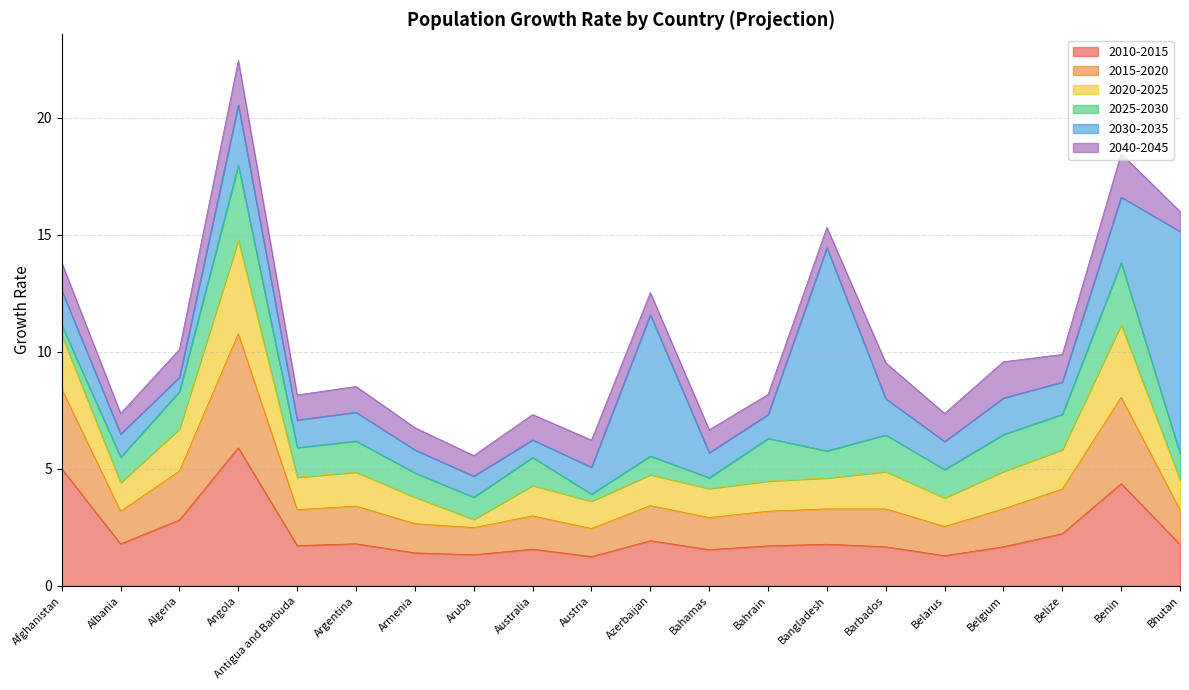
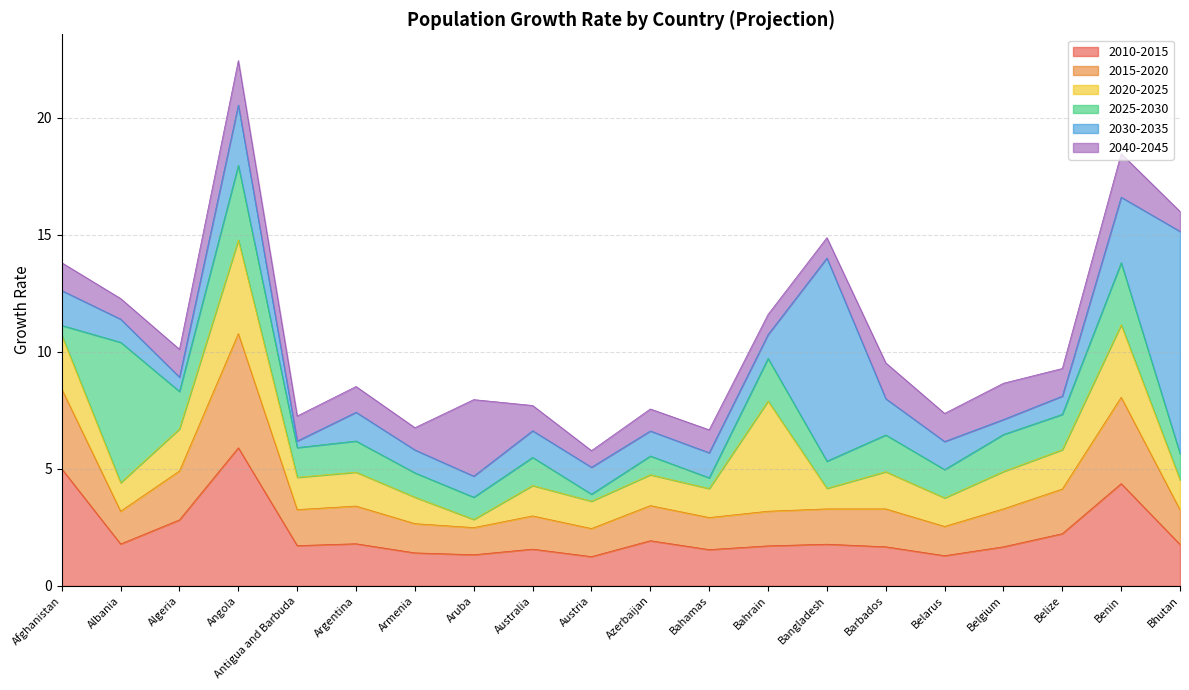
  {
    "2020-2025": {
      "Afghanistan": 2.3,
      "Albania": 1.2,
      "Algeria": 1.8,
      "Angola": 4.0,
      "Antigua and Barbuda": 1.4,
      "Argentina": 1.5,
      "Armenia": 1.1,
      "Aruba": 0.4,
      "Australia": 1.3,
      "Austria": 1.2,
      "Azerbaijan": 1.3,
      "Bahamas": 1.2,
-     "Bahrain": 1.3,
-     "Bangladesh": 1.3,
+     "Bahrain": 4.7,
+     "Bangladesh": 0.9,
      "Barbados": 1.6,
      "Belarus": 1.2,
      "Belgium": 1.6,
      "Belize": 1.7,
      "Benin": 3.1,
      "Bhutan": 1.3
    },
    "2025-2030": {
      "Afghanistan": 0.4,
-     "Albania": 1.1,
+     "Albania": 6.0,
      "Algeria": 1.6,
      "Angola": 3.2,
      "Antigua and Barbuda": 1.3,
      "Argentina": 1.3,
      "Armenia": 1.0,
      "Aruba": 0.9,
      "Australia": 1.2,
      "Austria": 0.3,
      "Azerbaijan": 0.8,
      "Bahamas": 0.5,
      "Bahrain": 1.8,
      "Bangladesh": 1.2,
      "Barbados": 1.6,
      "Belarus": 1.2,
      "Belgium": 1.6,
      "Belize": 1.5,
      "Benin": 2.7,
      "Bhutan": 1.1
    },
    "2030-2035": {
      "Afghanistan": 1.5,
      "Albania": 1.0,
      "Algeria": 0.6,
      "Angola": 2.6,
-     "Antigua and Barbuda": 1.2,
+     "Antigua and Barbuda": 0.3,
      "Argentina": 1.2,
      "Armenia": 1.0,
      "Aruba": 0.9,
-     "Australia": 0.8,
+     "Australia": 1.1,
      "Austria": 1.2,
-     "Azerbaijan": 6.0,
+     "Azerbaijan": 1.1,
      "Bahamas": 1.1,
      "Bahrain": 1.0,
      "Bangladesh": 8.7,
      "Barbados": 1.5,
      "Belarus": 1.2,
-     "Belgium": 1.6,
-     "Belize": 1.4,
+     "Belgium": 0.6,
+     "Belize": 0.8,
      "Benin": 2.8,
      "Bhutan": 9.5
    },
    "2040-2045": {
      "Afghanistan": 1.2,
      "Albania": 0.9,
      "Algeria": 1.2,
      "Angola": 1.9,
      "Antigua and Barbuda": 1.1,
      "Argentina": 1.1,
      "Armenia": 1.0,
-     "Aruba": 0.9,
+     "Aruba": 3.3,
      "Australia": 1.1,
-     "Austria": 1.2,
+     "Austria": 0.7,
      "Azerbaijan": 0.9,
      "Bahamas": 1.0,
      "Bahrain": 0.9,
      "Bangladesh": 0.9,
      "Barbados": 1.5,
      "Belarus": 1.2,
      "Belgium": 1.5,
      "Belize": 1.2,
      "Bhutan": 0.8
    }
  }
